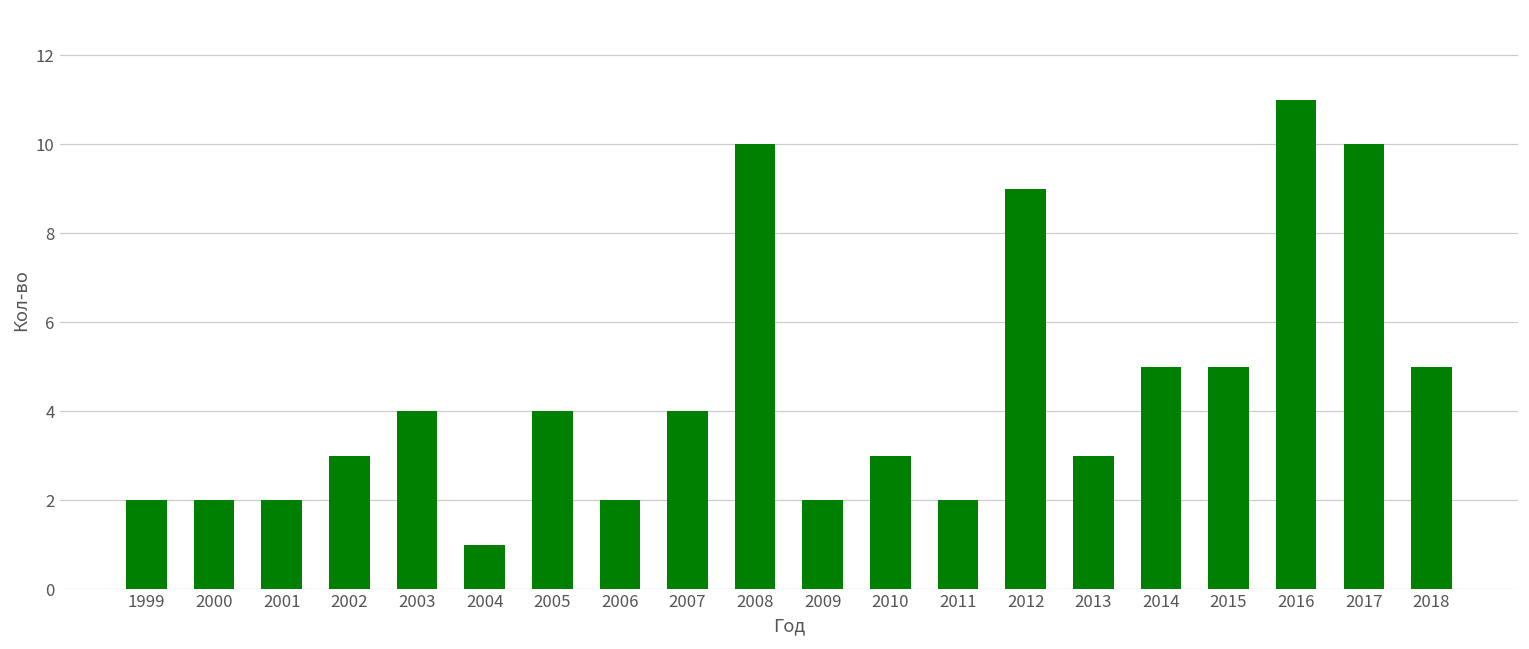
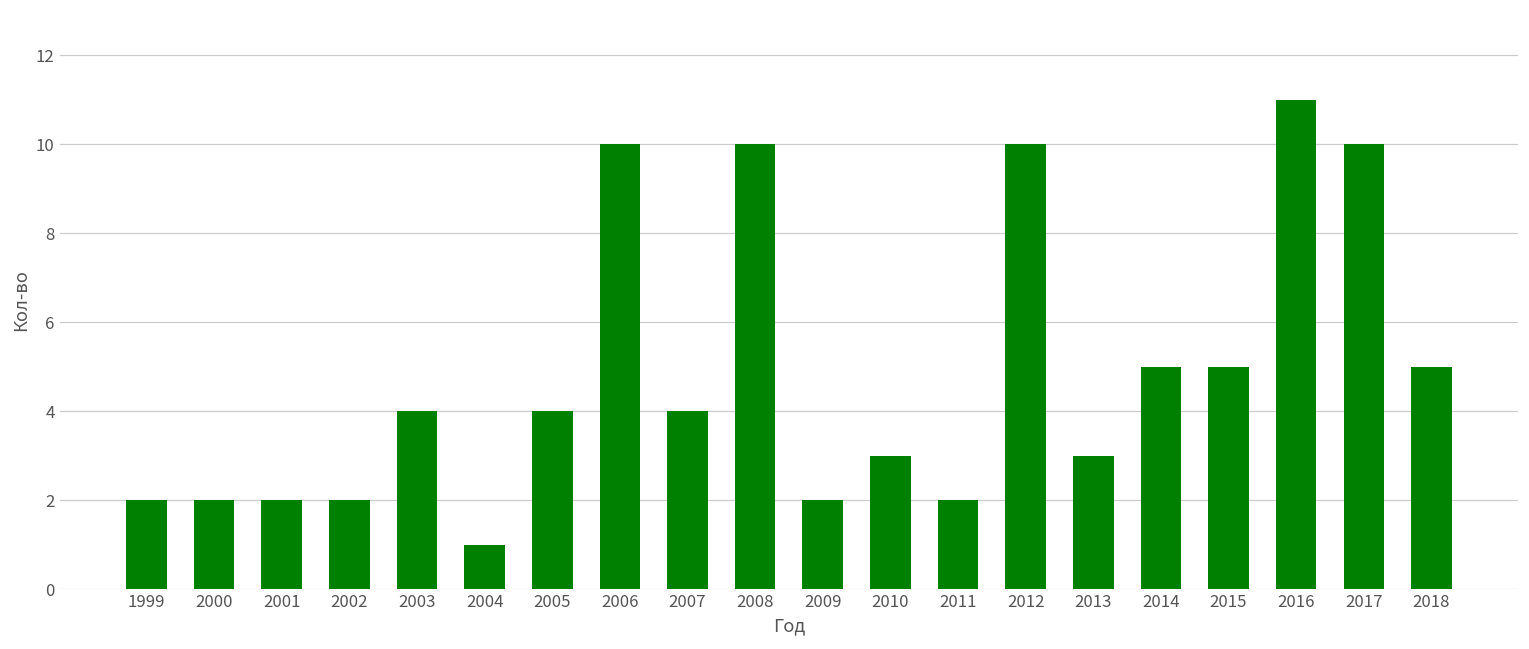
  {
    "1999": 2,
    "2000": 2,
    "2001": 2,
-   "2002": 3,
+   "2002": 2,
    "2003": 4,
    "2004": 1,
    "2005": 4,
-   "2006": 2,
+   "2006": 10,
    "2007": 4,
    "2008": 10,
    "2009": 2,
    "2010": 3,
    "2011": 2,
-   "2012": 9,
+   "2012": 10,
    "2013": 3,
    "2014": 5,
    "2015": 5,
    "2016": 11,
    "2017": 10,
    "2018": 5
  }
